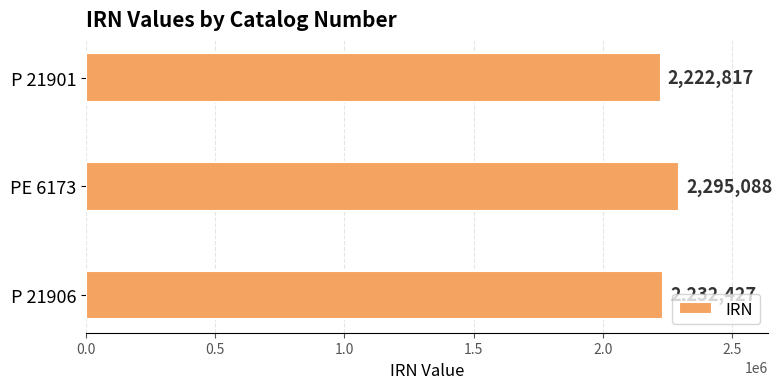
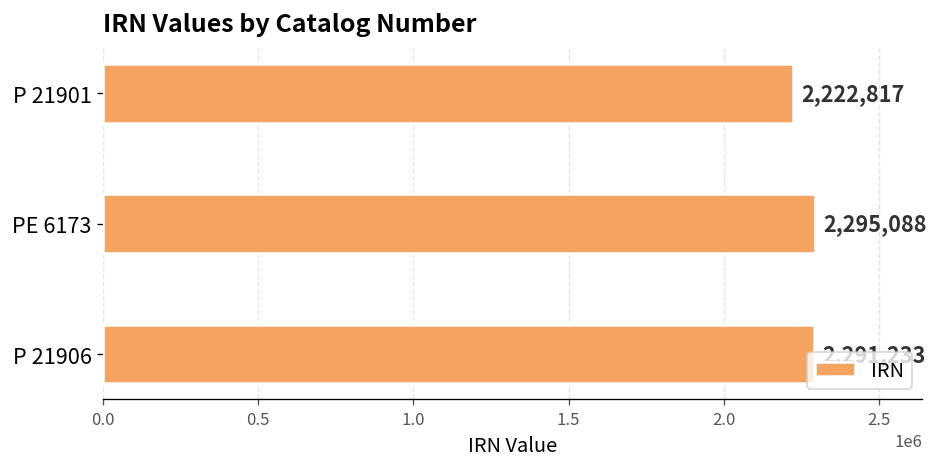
  {
    "P 21901": "2,222,817",
    "PE 6173": "2,295,088",
-   "P 21906": "2,232,427"
+   "P 21906": "2,291,233"
  }
